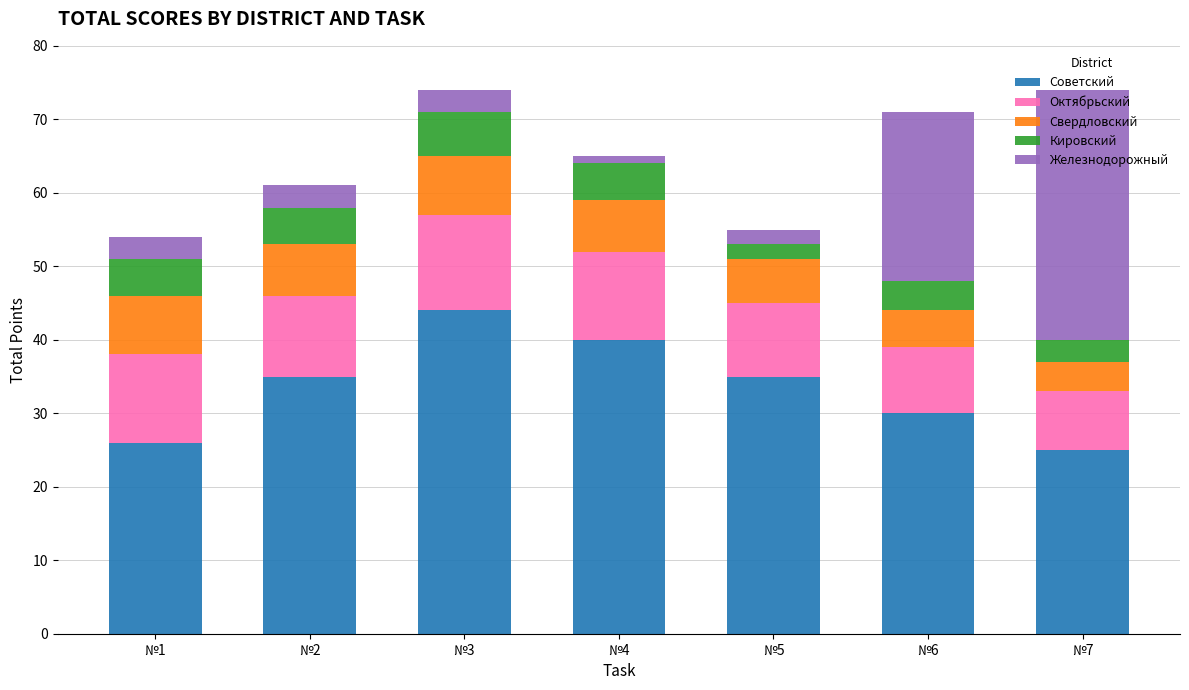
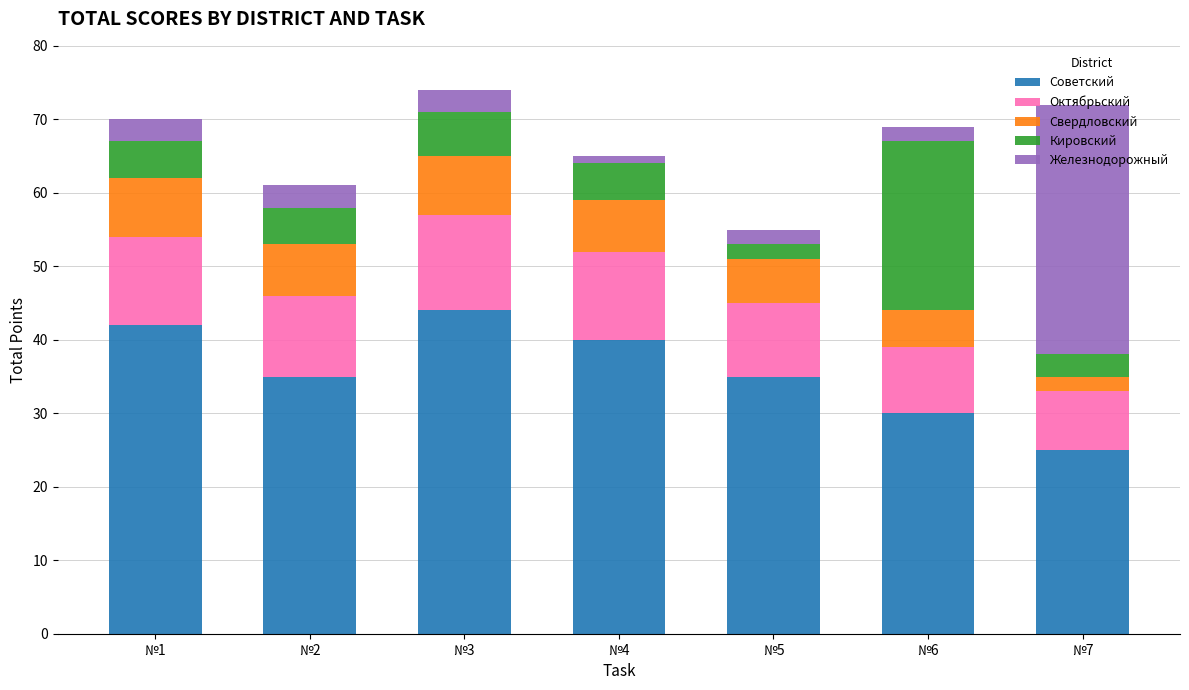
  {
    "Советский": {
-     "№1": 26,
+     "№1": 42,
      "№2": 35,
      "№3": 44,
      "№4": 40,
      "№5": 35,
      "№6": 30,
      "№7": 25
    },
    "Октябрьский": {
      "№1": 12,
      "№2": 11,
      "№3": 13,
      "№4": 12,
      "№5": 10,
      "№6": 9,
      "№7": 8
    },
    "Свердловский": {
      "№1": 8,
      "№2": 7,
      "№3": 8,
      "№4": 7,
      "№5": 6,
      "№6": 5,
-     "№7": 4
+     "№7": 2
    },
    "Кировский": {
      "№1": 5,
      "№2": 5,
      "№3": 6,
      "№4": 5,
      "№5": 2,
-     "№6": 4,
+     "№6": 23,
      "№7": 3
    },
    "Железнодорожный": {
      "№1": 3,
      "№2": 3,
      "№3": 3,
      "№4": 1,
      "№5": 2,
-     "№6": 23,
+     "№6": 2,
      "№7": 34
    }
  }
